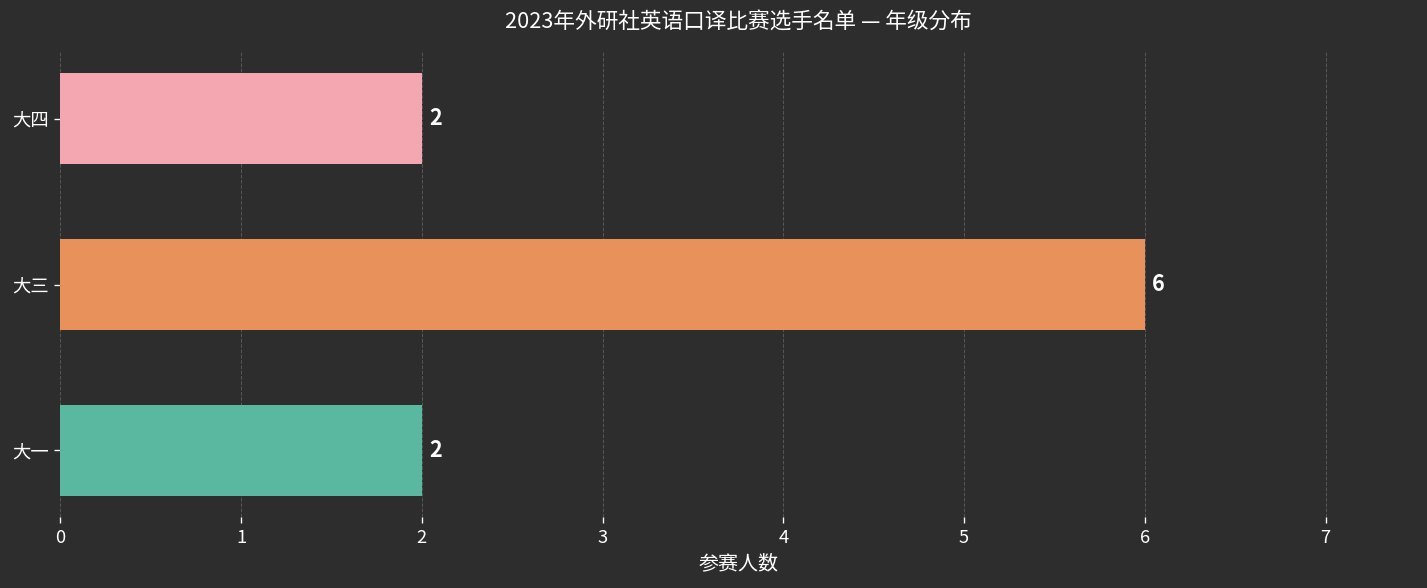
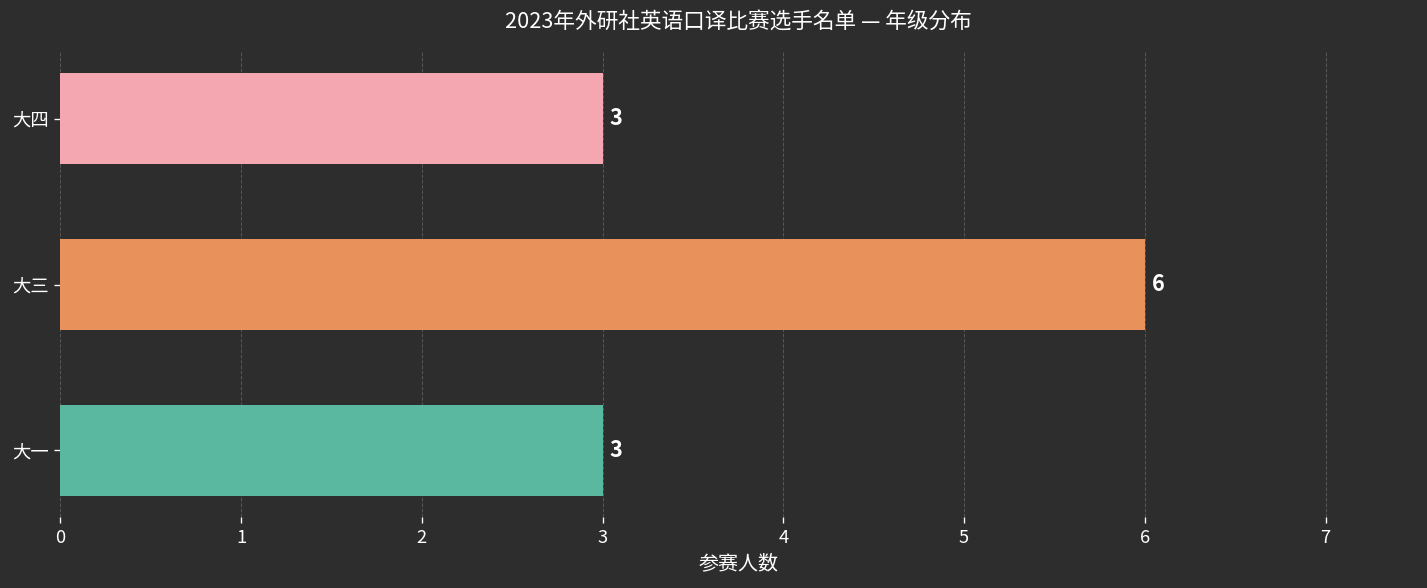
  {
-   "大四": 2,
+   "大四": 3,
    "大三": 6,
-   "大一": 2
+   "大一": 3
  }
